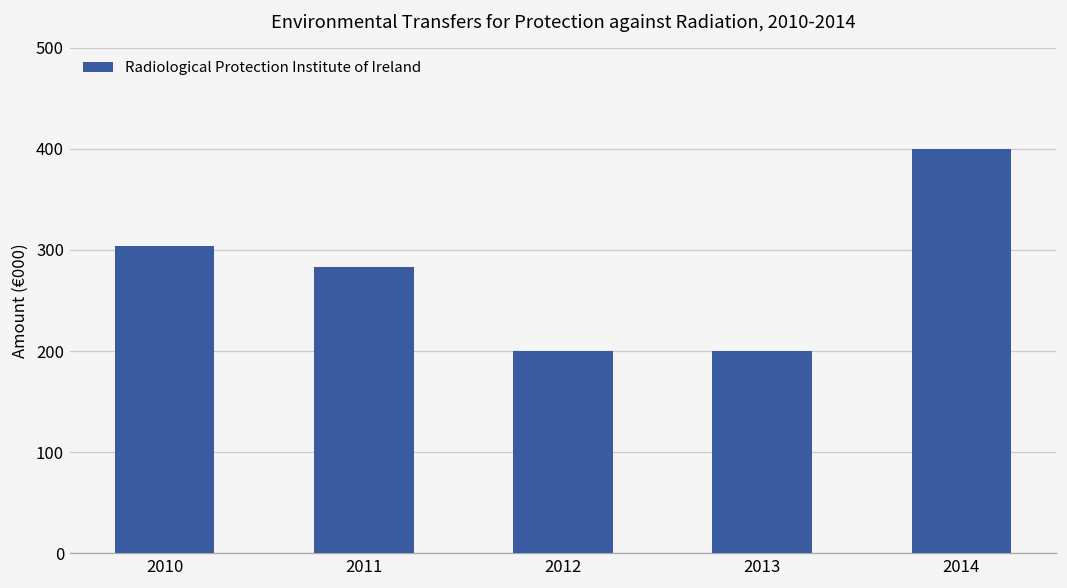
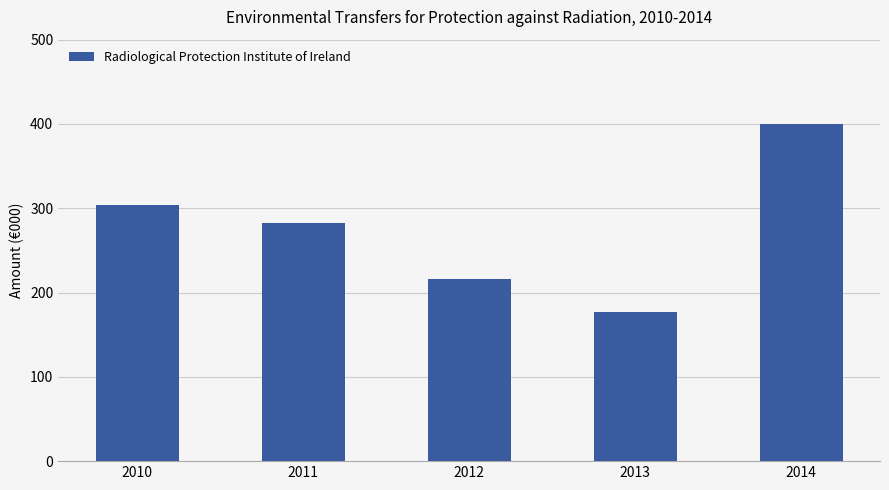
  {
    "2010": 300,
    "2011": 280,
-   "2012": 200,
-   "2013": 200,
+   "2012": 220,
+   "2013": 180,
    "2014": 400
  }
